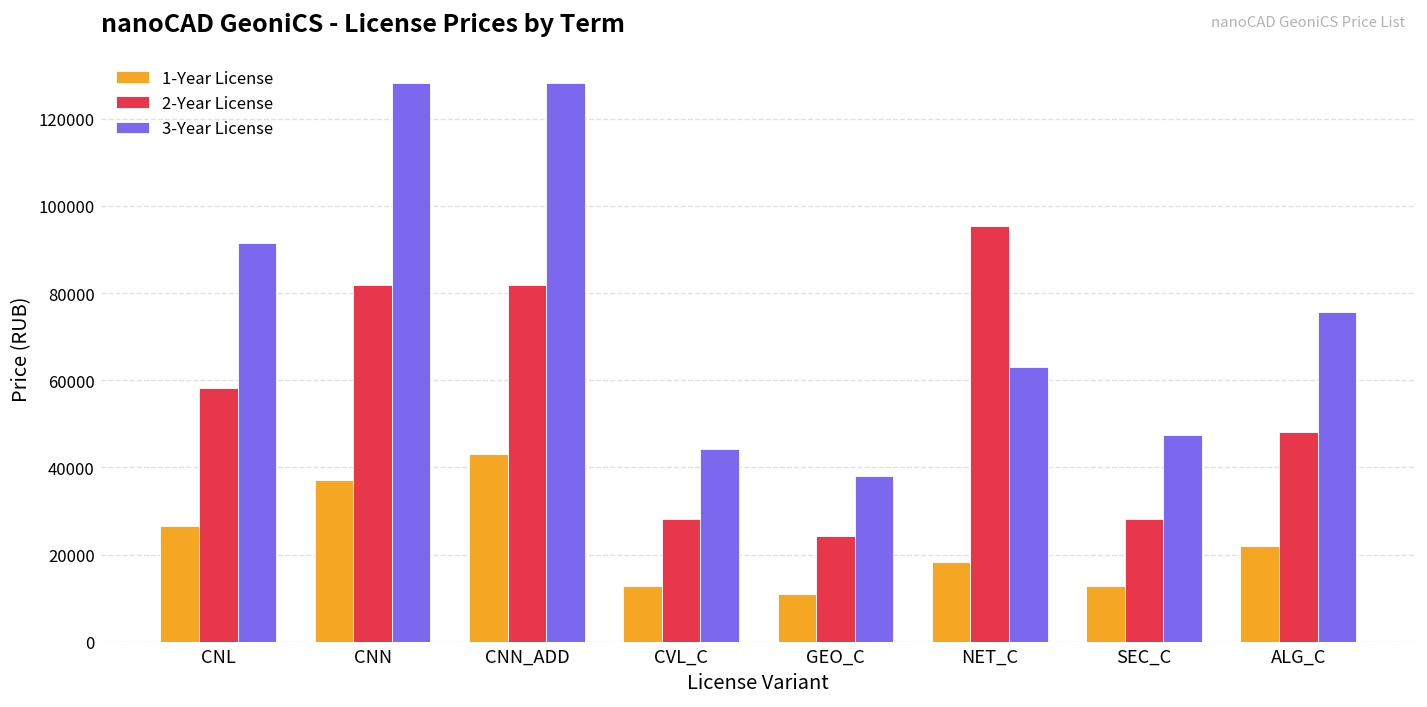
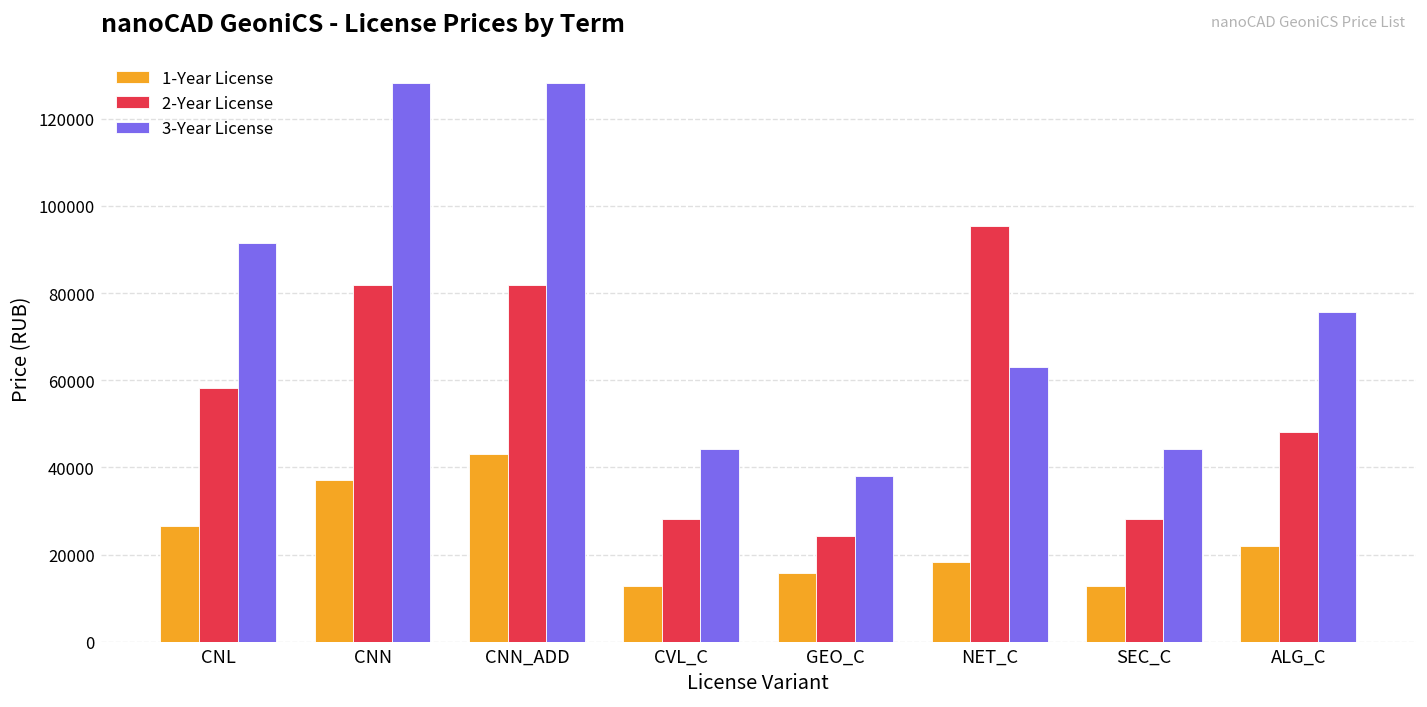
  {
    "1-Year License": {
      "CNL": 27000,
      "CNN": 37000,
      "CNN_ADD": 43000,
      "CVL_C": 13000,
-     "GEO_C": 11000,
+     "GEO_C": 16000,
      "NET_C": 18000,
      "SEC_C": 13000,
      "ALG_C": 22000
    },
    "2-Year License": {
      "CNL": 58000,
      "CNN": 82000,
      "CNN_ADD": 82000,
      "CVL_C": 28000,
      "GEO_C": 24000,
      "NET_C": 95000,
      "SEC_C": 28000,
      "ALG_C": 48000
    },
    "3-Year License": {
      "CNL": 91000,
      "CNN": 128000,
      "CNN_ADD": 128000,
      "CVL_C": 44000,
      "GEO_C": 38000,
      "NET_C": 63000,
-     "SEC_C": 48000,
+     "SEC_C": 44000,
      "ALG_C": 76000
    }
  }
